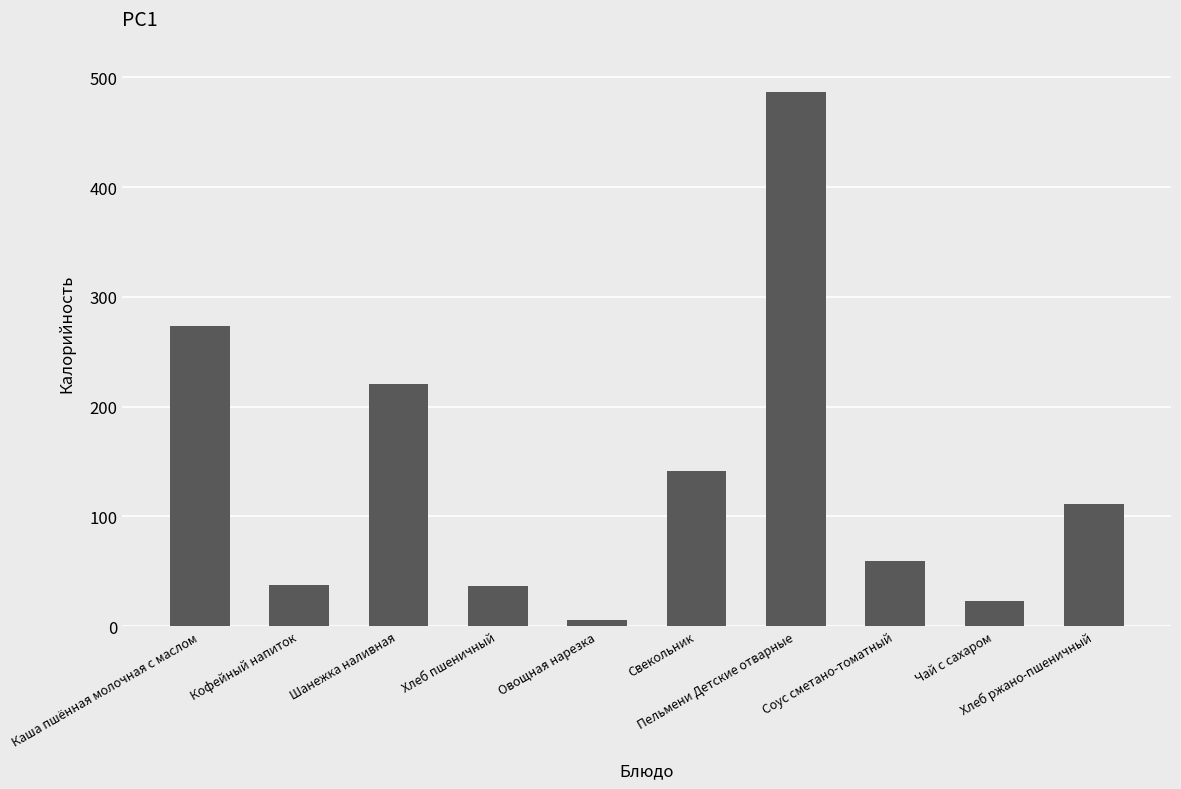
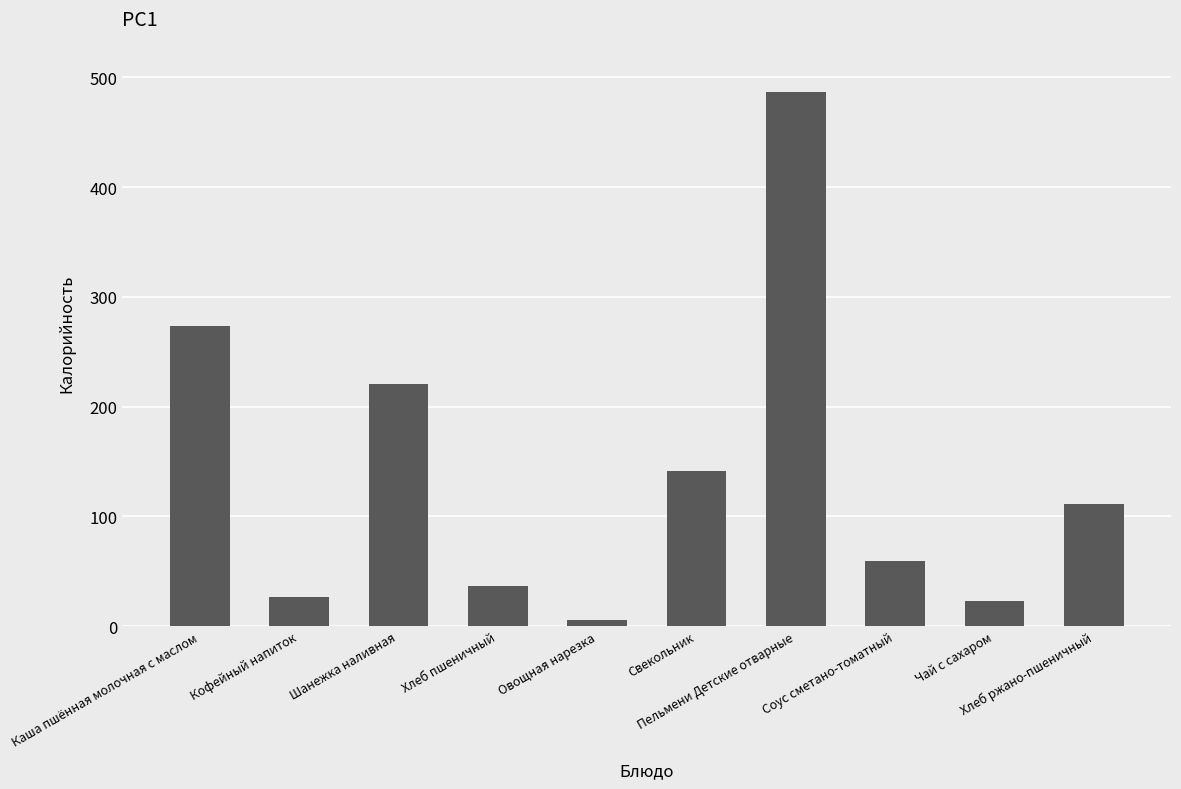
  {
    "Каша пшённая молочная с маслом": 274,
-   "Кофейный напиток": 38,
+   "Кофейный напиток": 27,
    "Шанежка наливная": 221,
    "Хлеб пшеничный": 36,
    "Овощная нарезка": 6,
    "Свекольник": 142,
    "Пельмени Детские отварные": 487,
    "Соус сметано-томатный": 59,
    "Чай с сахаром": 23,
    "Хлеб ржано-пшеничный": 112
  }
